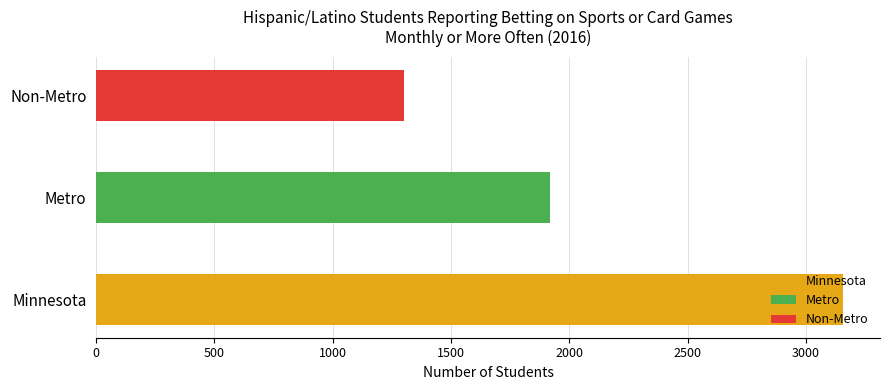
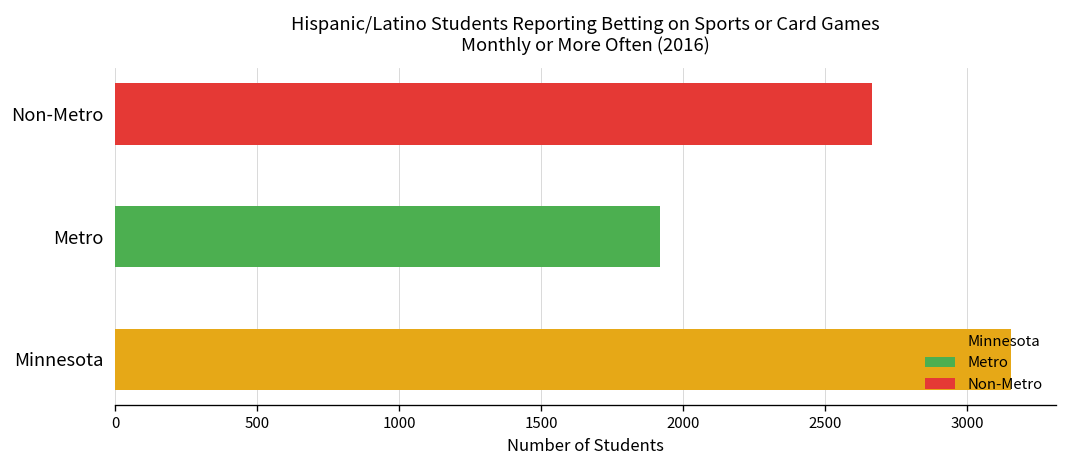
  {
-   "Non-Metro": 1300,
+   "Non-Metro": 2670,
    "Metro": 1920,
    "Minnesota": 3160
  }
